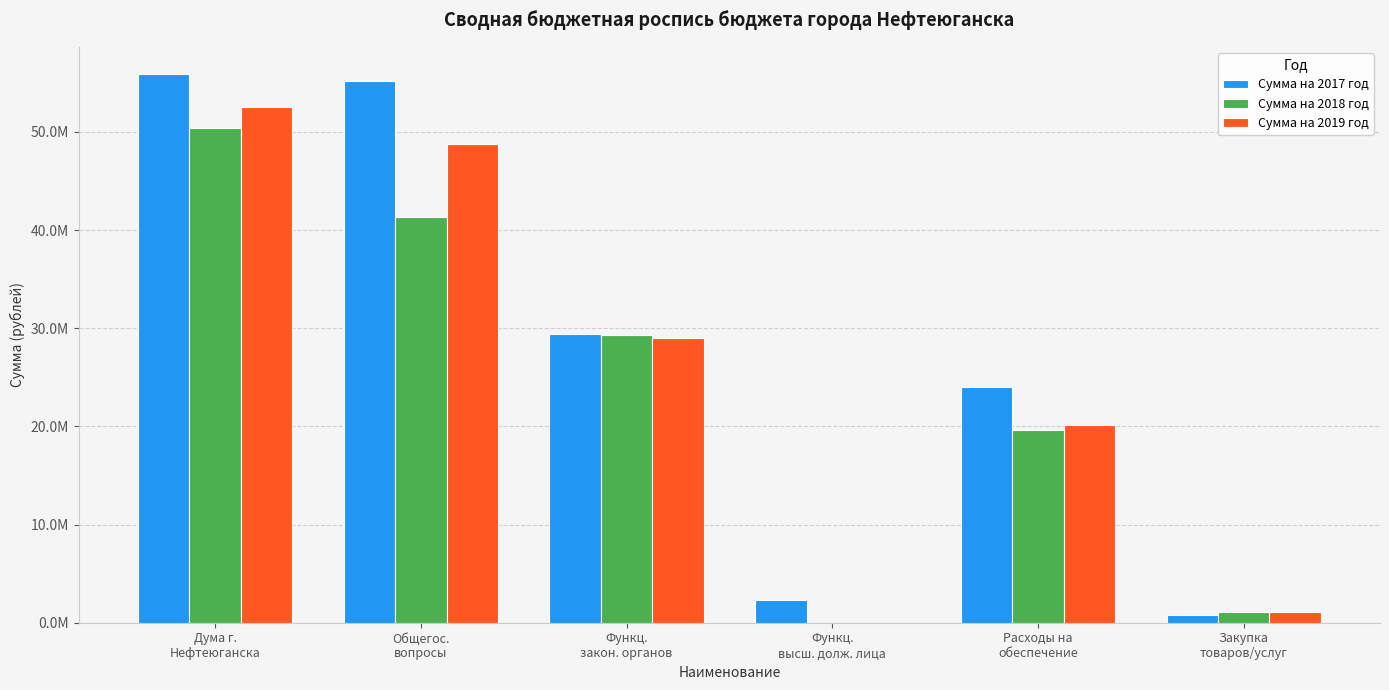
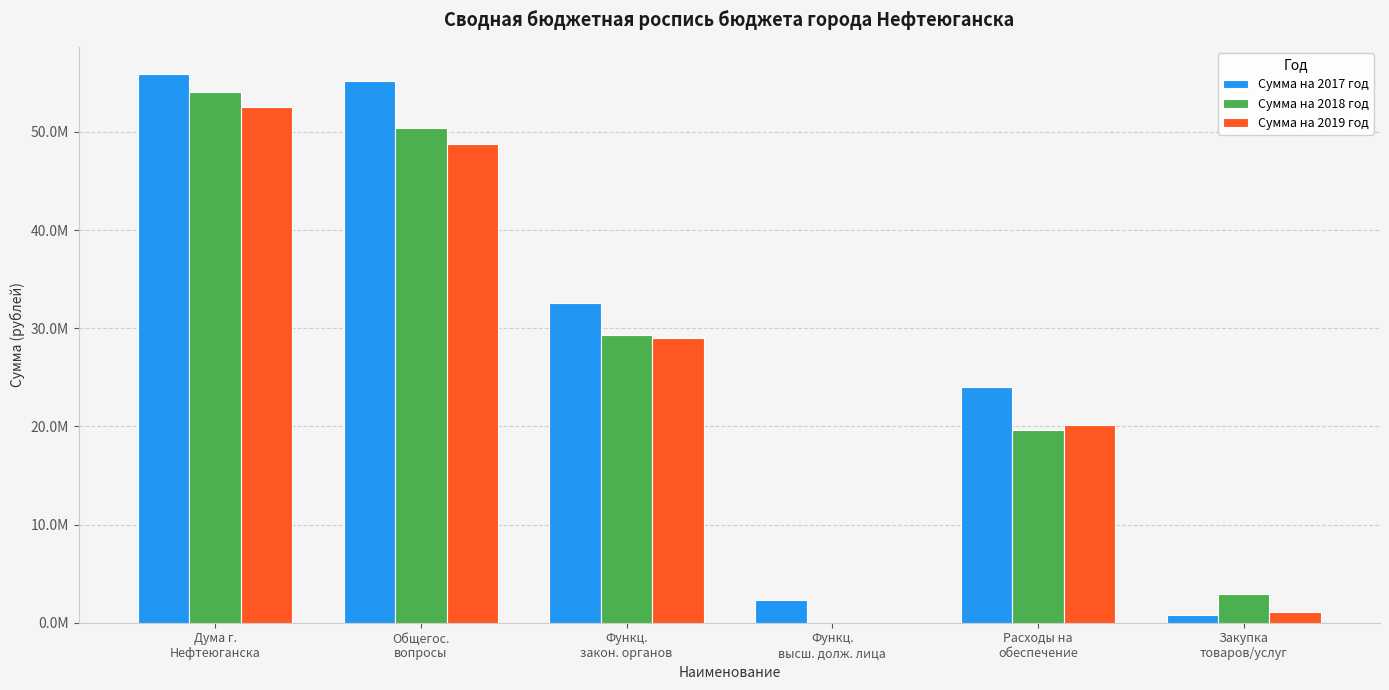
  {
    "Сумма на 2017 год": {
      "Дума г. Нефтеюганска": 56000000,
      "Общегос. вопросы": 55000000,
-     "Функц. закон. органов": 29000000,
+     "Функц. закон. органов": 33000000,
      "Функц. высш. долж. лица": 2000000,
      "Расходы на обеспечение": 24000000,
      "Закупка товаров/услуг": 1000000
    },
    "Сумма на 2018 год": {
-     "Дума г. Нефтеюганска": 50000000,
-     "Общегос. вопросы": 41000000,
+     "Дума г. Нефтеюганска": 54000000,
+     "Общегос. вопросы": 50000000,
      "Функц. закон. органов": 29000000,
      "Функц. высш. долж. лица": 0,
      "Расходы на обеспечение": 20000000,
-     "Закупка товаров/услуг": 1000000
+     "Закупка товаров/услуг": 3000000
    },
    "Сумма на 2019 год": {
      "Дума г. Нефтеюганска": 53000000,
      "Общегос. вопросы": 49000000,
      "Функц. закон. органов": 29000000,
      "Функц. высш. долж. лица": 0,
      "Расходы на обеспечение": 20000000,
      "Закупка товаров/услуг": 1000000
    }
  }
